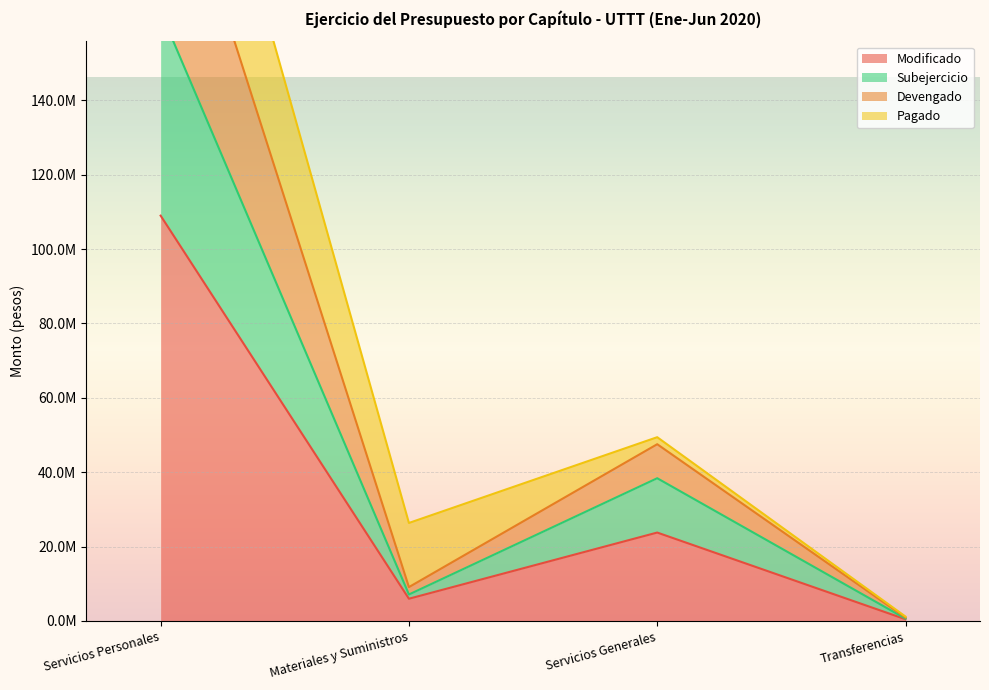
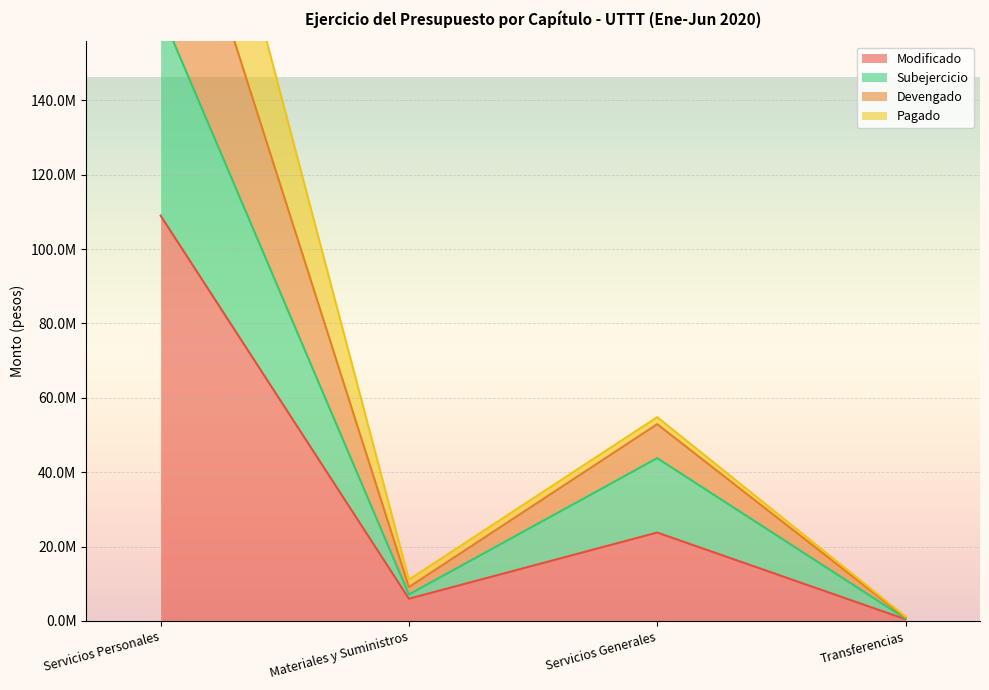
  {
    "Subejercicio": {
      "Materiales y Suministros": 1000000,
-     "Servicios Generales": 15000000
+     "Servicios Generales": 20000000
    },
    "Pagado": {
-     "Materiales y Suministros": 17000000,
+     "Materiales y Suministros": 2000000,
      "Servicios Generales": 2000000
    }
  }
